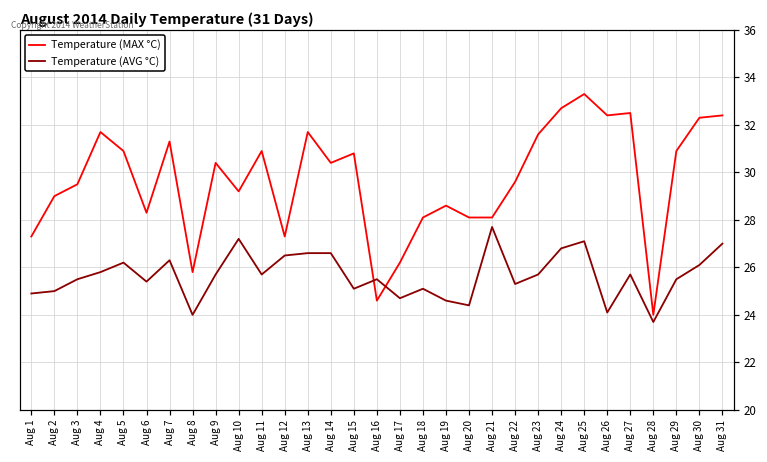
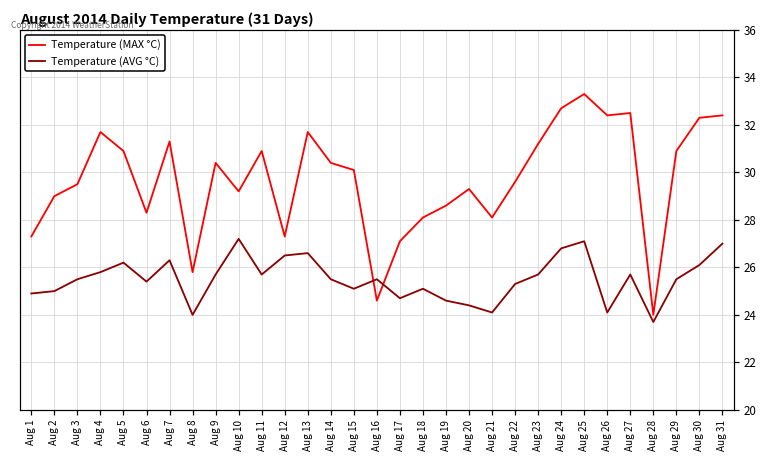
  {
    "Temperature (MAX °C)": {
      "Aug 1": 27.3,
      "Aug 2": 29.0,
      "Aug 3": 29.5,
      "Aug 4": 31.7,
      "Aug 5": 30.9,
      "Aug 6": 28.3,
      "Aug 7": 31.3,
      "Aug 8": 25.8,
      "Aug 9": 30.4,
      "Aug 10": 29.2,
      "Aug 11": 30.9,
      "Aug 12": 27.3,
      "Aug 13": 31.7,
      "Aug 14": 30.4,
-     "Aug 15": 30.8,
+     "Aug 15": 30.1,
      "Aug 16": 24.6,
-     "Aug 17": 26.2,
+     "Aug 17": 27.1,
      "Aug 18": 28.1,
      "Aug 19": 28.6,
-     "Aug 20": 28.1,
+     "Aug 20": 29.3,
      "Aug 21": 28.1,
      "Aug 22": 29.6,
-     "Aug 23": 31.6,
+     "Aug 23": 31.2,
      "Aug 24": 32.7,
      "Aug 25": 33.3,
      "Aug 26": 32.4,
      "Aug 27": 32.5,
      "Aug 28": 24.0,
      "Aug 29": 30.9,
      "Aug 30": 32.3,
      "Aug 31": 32.4
    },
    "Temperature (AVG °C)": {
      "Aug 1": 24.9,
      "Aug 2": 25.0,
      "Aug 3": 25.5,
      "Aug 4": 25.8,
      "Aug 5": 26.2,
      "Aug 6": 25.4,
      "Aug 7": 26.3,
      "Aug 8": 24.0,
      "Aug 9": 25.7,
      "Aug 10": 27.2,
      "Aug 11": 25.7,
      "Aug 12": 26.5,
      "Aug 13": 26.6,
-     "Aug 14": 26.6,
+     "Aug 14": 25.5,
      "Aug 15": 25.1,
      "Aug 16": 25.5,
      "Aug 17": 24.7,
      "Aug 18": 25.1,
      "Aug 19": 24.6,
      "Aug 20": 24.4,
-     "Aug 21": 27.7,
+     "Aug 21": 24.1,
      "Aug 22": 25.3,
      "Aug 23": 25.7,
      "Aug 24": 26.8,
      "Aug 25": 27.1,
      "Aug 26": 24.1,
      "Aug 27": 25.7,
      "Aug 28": 23.7,
      "Aug 29": 25.5,
      "Aug 30": 26.1,
      "Aug 31": 27.0
    }
  }
